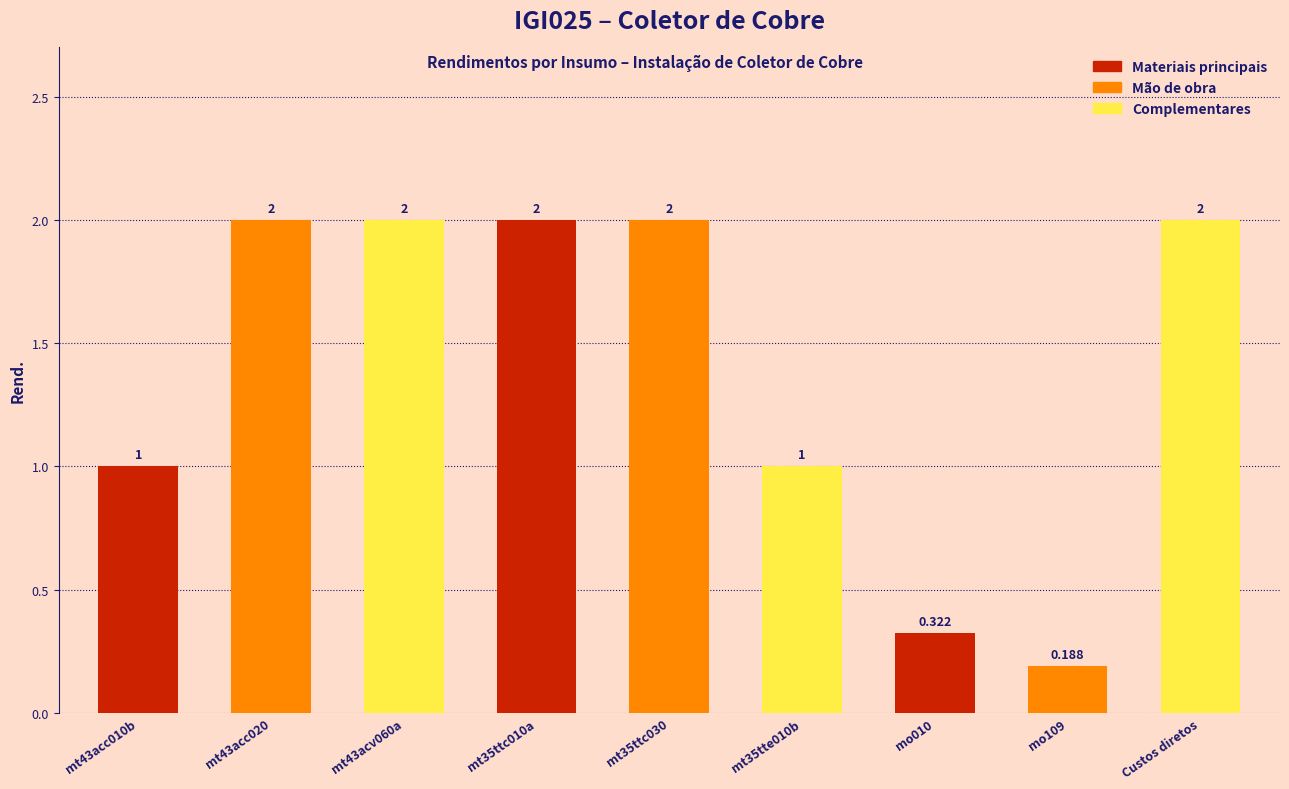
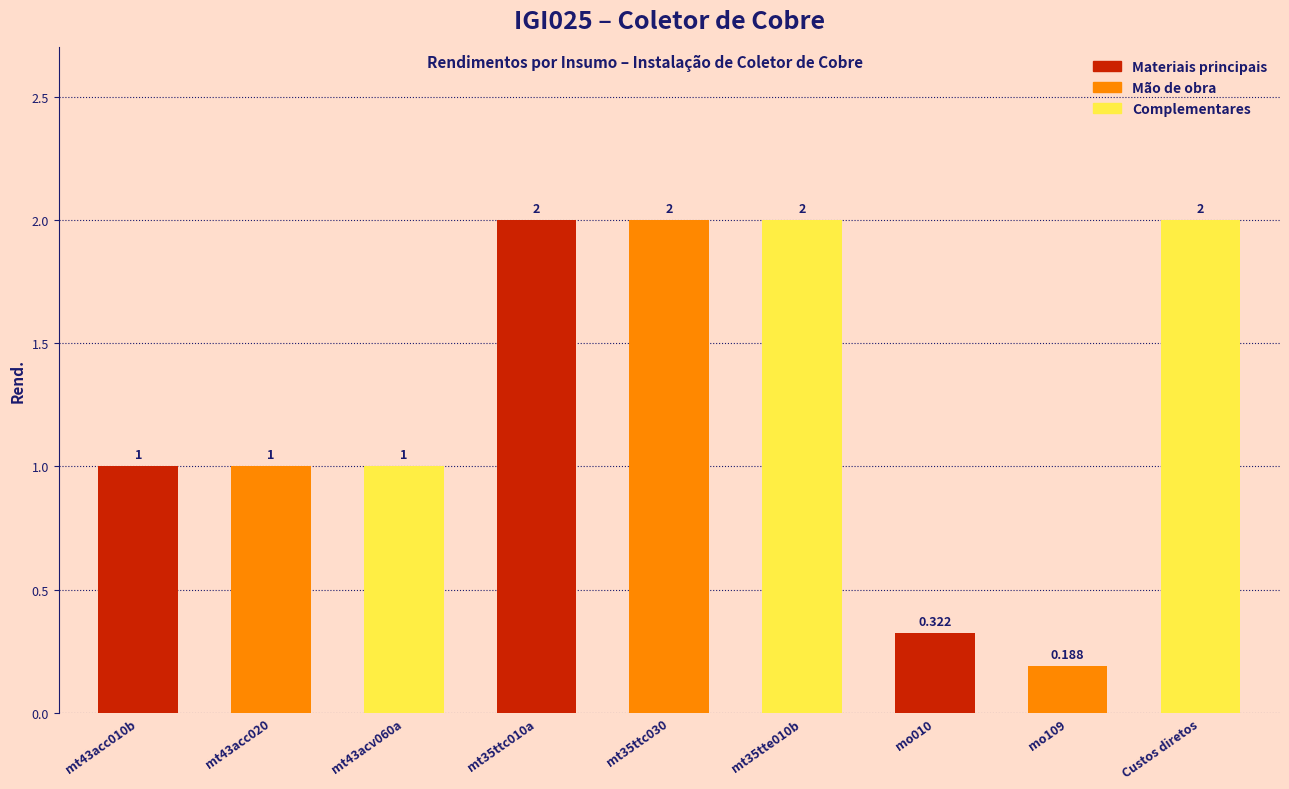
  {
    "mt43acc010b": 1,
-   "mt43acc020": 2,
-   "mt43acv060a": 2,
+   "mt43acc020": 1,
+   "mt43acv060a": 1,
    "mt35ttc010a": 2,
    "mt35ttc030": 2,
-   "mt35tte010b": 1,
+   "mt35tte010b": 2,
    "mo010": 0.322,
    "mo109": 0.188,
    "Custos diretos": 2
  }
